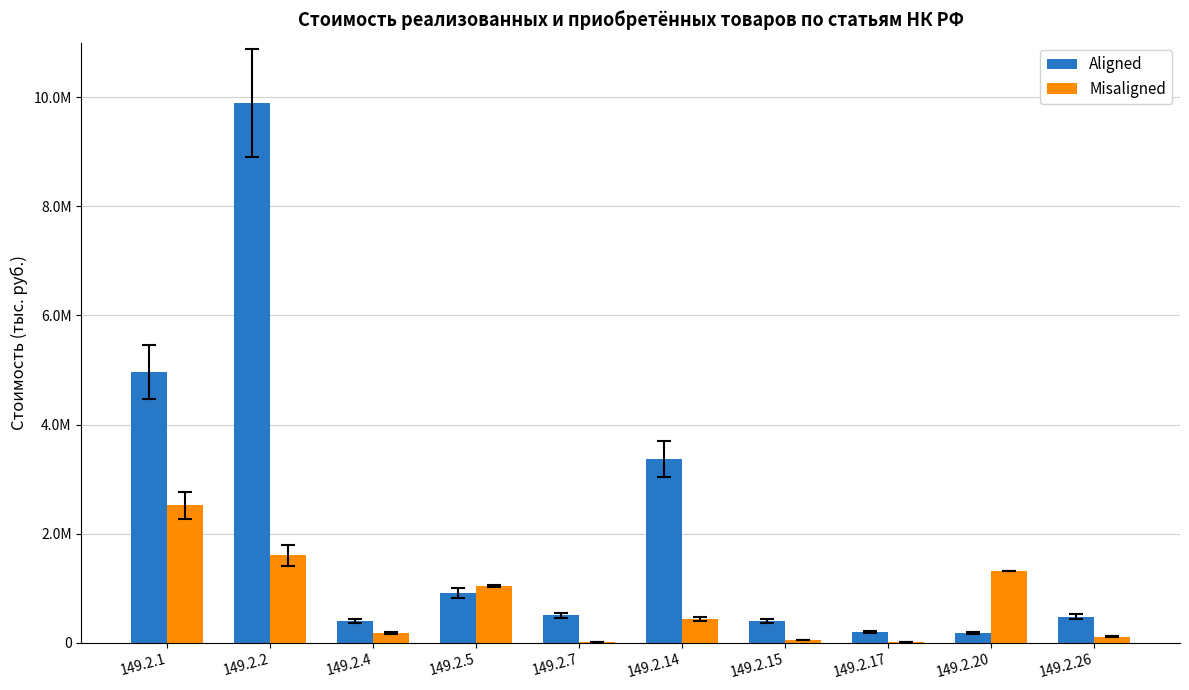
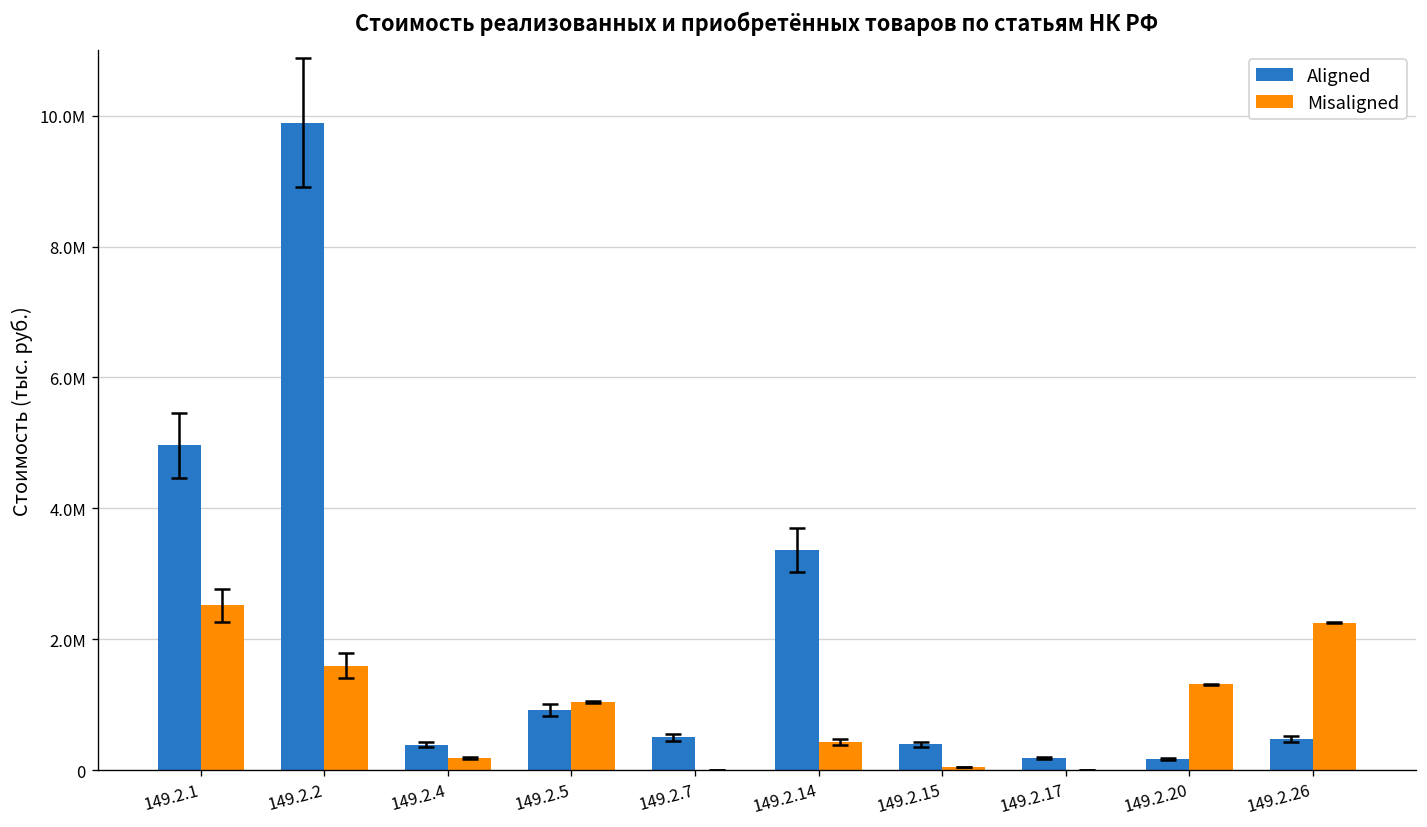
  {
    "Misaligned": {
      "149.2.1": 2500000,
      "149.2.2": 1600000,
      "149.2.4": 200000,
      "149.2.5": 1000000,
      "149.2.14": 400000,
      "149.2.15": 100000,
      "149.2.20": 1300000,
-     "149.2.26": 100000
+     "149.2.26": 2300000
    }
  }
